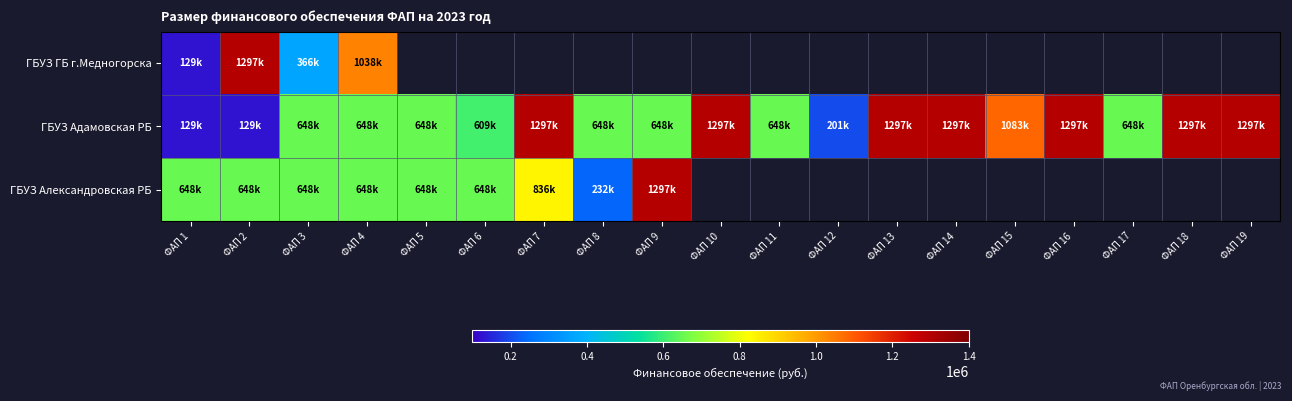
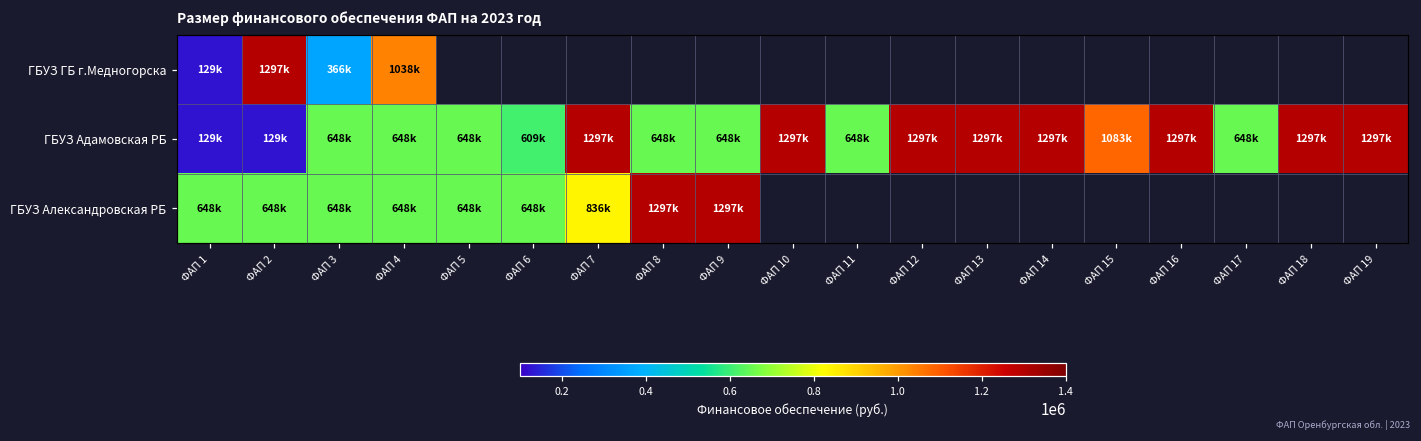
  {
    "ГБУЗ ГБ г.Медногорска": {
      "ФАП 1": "129k",
      "ФАП 2": "1297k",
      "ФАП 3": "366k",
      "ФАП 4": "1038k"
    },
    "ГБУЗ Адамовская РБ": {
      "ФАП 1": "129k",
      "ФАП 2": "129k",
      "ФАП 3": "648k",
      "ФАП 4": "648k",
      "ФАП 5": "648k",
      "ФАП 6": "609k",
      "ФАП 7": "1297k",
      "ФАП 8": "648k",
      "ФАП 9": "648k",
      "ФАП 10": "1297k",
      "ФАП 11": "648k",
-     "ФАП 12": "201k",
+     "ФАП 12": "1297k",
      "ФАП 13": "1297k",
      "ФАП 14": "1297k",
      "ФАП 15": "1083k",
      "ФАП 16": "1297k",
      "ФАП 17": "648k",
      "ФАП 18": "1297k",
      "ФАП 19": "1297k"
    },
    "ГБУЗ Александровская РБ": {
      "ФАП 1": "648k",
      "ФАП 2": "648k",
      "ФАП 3": "648k",
      "ФАП 4": "648k",
      "ФАП 5": "648k",
      "ФАП 6": "648k",
      "ФАП 7": "836k",
-     "ФАП 8": "232k",
+     "ФАП 8": "1297k",
      "ФАП 9": "1297k"
    }
  }
